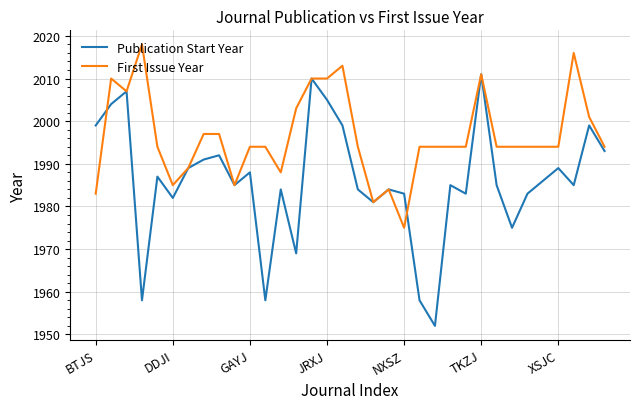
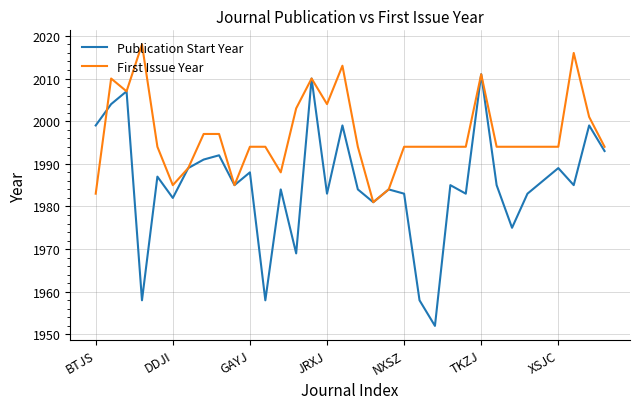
  {
    "Publication Start Year": {
      "BTJS": 1999,
      "DDJI": 1982,
      "GAYJ": 1988,
-     "JRXJ": 2005,
+     "JRXJ": 1983,
      "NXSZ": 1983,
      "XSJC": 1989
    },
    "First Issue Year": {
      "BTJS": 1983,
      "DDJI": 1985,
      "GAYJ": 1994,
-     "JRXJ": 2010,
-     "NXSZ": 1975,
+     "JRXJ": 2004,
+     "NXSZ": 1994,
      "XSJC": 1994
    }
  }
